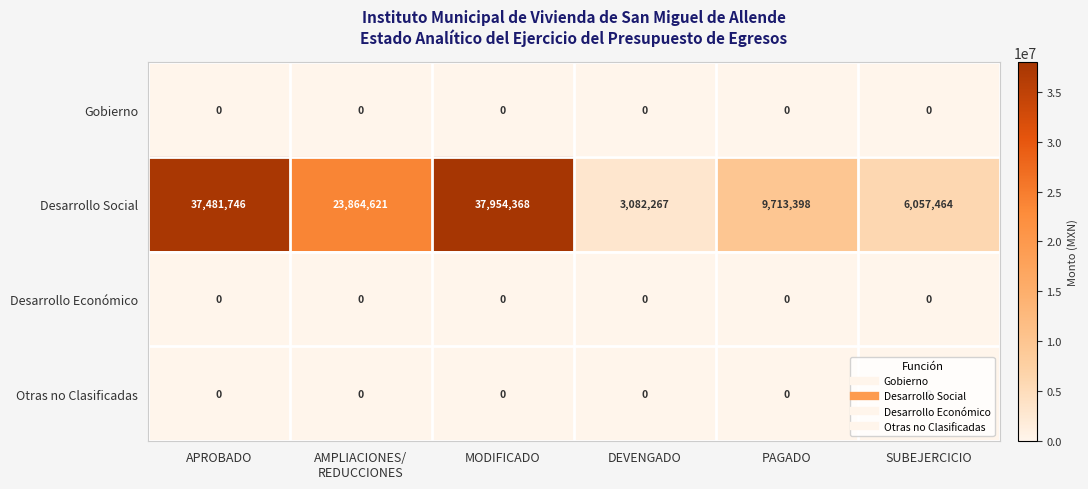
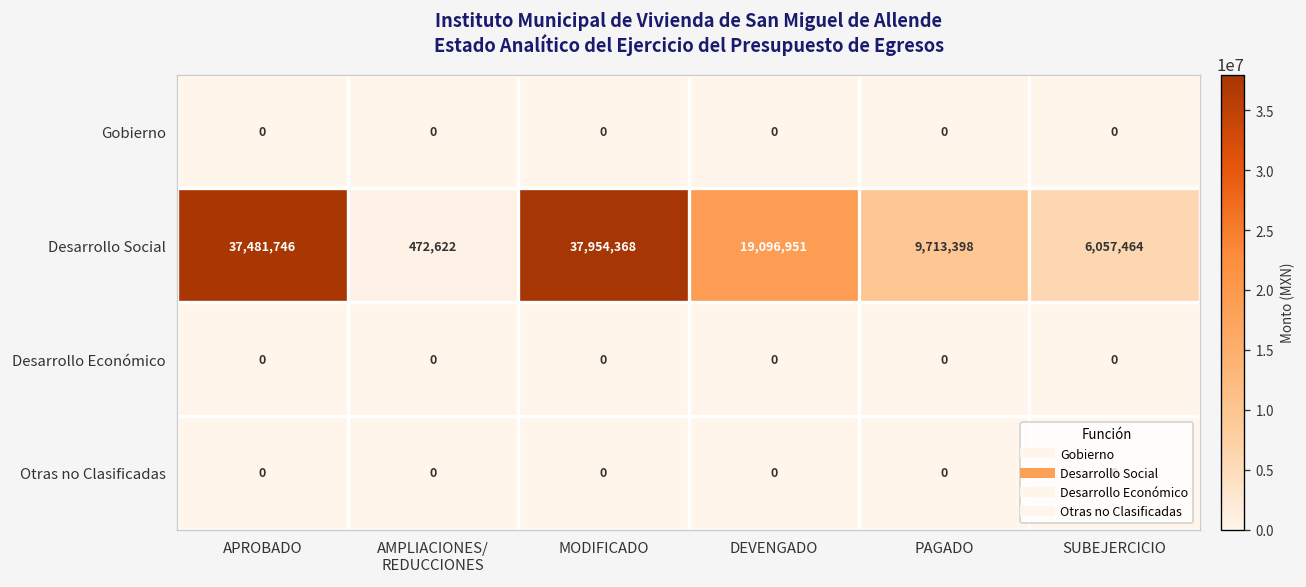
  {
    "Gobierno": {
      "APROBADO": "0",
      "AMPLIACIONES/ REDUCCIONES": "0",
      "MODIFICADO": "0",
      "DEVENGADO": "0",
      "PAGADO": "0",
      "SUBEJERCICIO": "0"
    },
    "Desarrollo Social": {
      "APROBADO": "37,481,746",
-     "AMPLIACIONES/ REDUCCIONES": "23,864,621",
+     "AMPLIACIONES/ REDUCCIONES": "472,622",
      "MODIFICADO": "37,954,368",
-     "DEVENGADO": "3,082,267",
+     "DEVENGADO": "19,096,951",
      "PAGADO": "9,713,398",
      "SUBEJERCICIO": "6,057,464"
    },
    "Desarrollo Económico": {
      "APROBADO": "0",
      "AMPLIACIONES/ REDUCCIONES": "0",
      "MODIFICADO": "0",
      "DEVENGADO": "0",
      "PAGADO": "0",
      "SUBEJERCICIO": "0"
    },
    "Otras no Clasificadas": {
      "APROBADO": "0",
      "AMPLIACIONES/ REDUCCIONES": "0",
      "MODIFICADO": "0",
      "DEVENGADO": "0",
      "PAGADO": "0"
    }
  }
